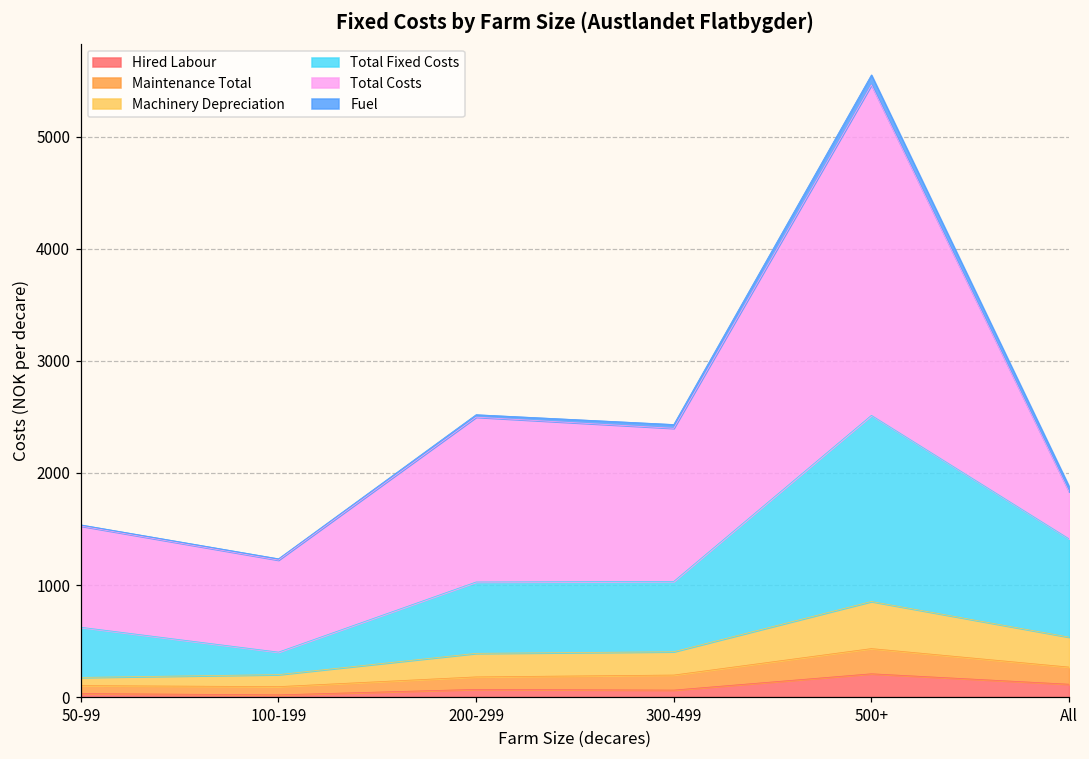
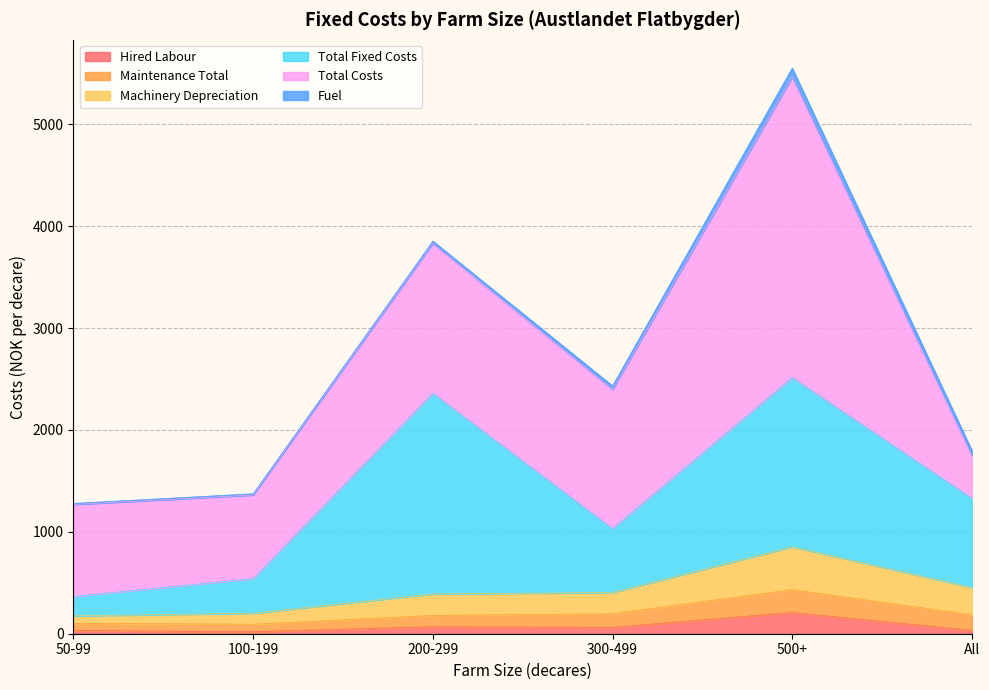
  {
    "Hired Labour": {
      "50-99": 30,
      "100-199": 20,
      "200-299": 70,
      "300-499": 60,
      "500+": 210,
-     "All": 110
+     "All": 30
    },
    "Total Fixed Costs": {
-     "50-99": 450,
-     "100-199": 200,
-     "200-299": 640,
+     "50-99": 190,
+     "100-199": 340,
+     "200-299": 1970,
      "300-499": 630,
      "500+": 1660,
      "All": 880
    },
    "Total Costs": {
      "300-499": 1370,
      "500+": 2950,
      "All": 420
    },
    "Fuel": {
      "300-499": 30,
      "500+": 90,
      "All": 50
    }
  }
